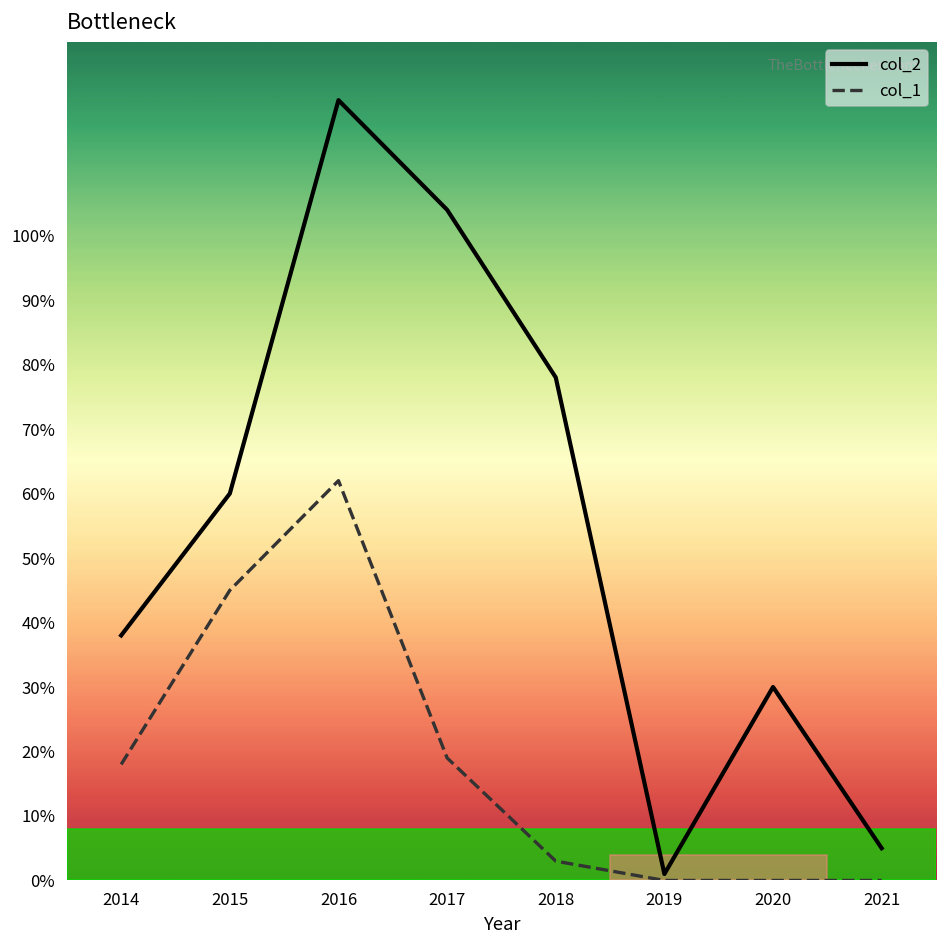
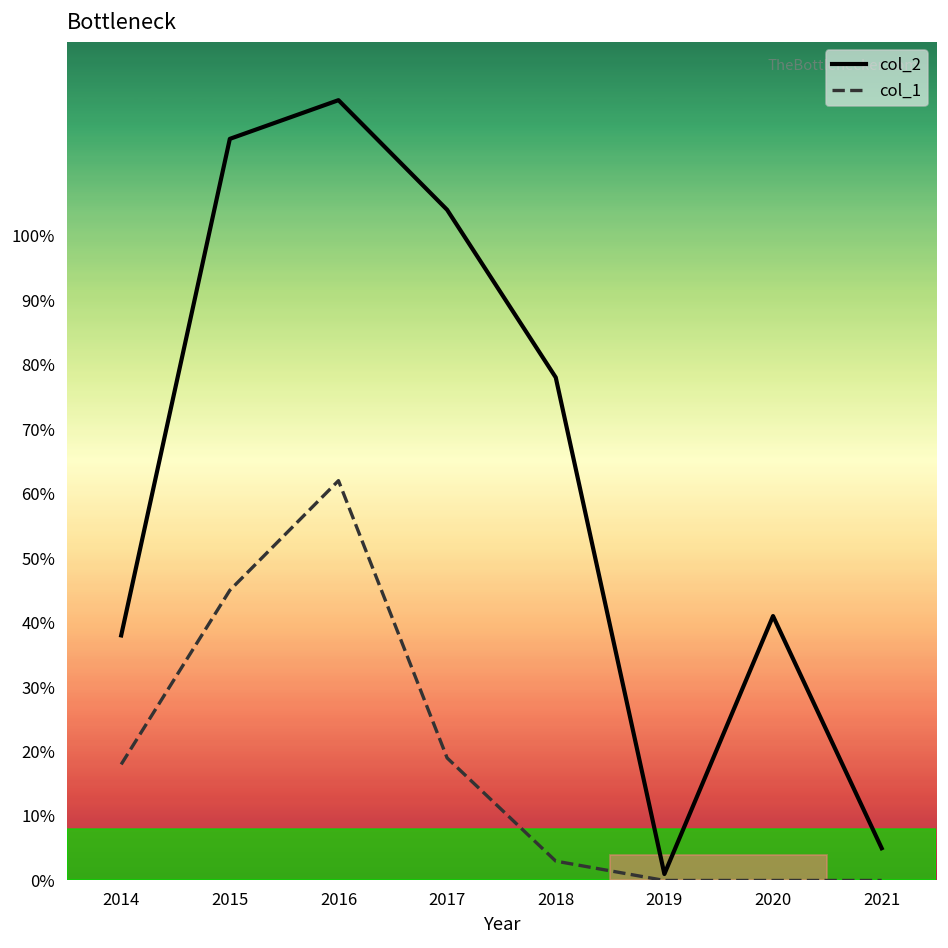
  {
    "col_2": {
      "2014": "38%",
-     "2015": "60%",
+     "2015": "115%",
      "2016": "121%",
      "2017": "104%",
      "2018": "78%",
-     "2020": "30%"
+     "2020": "41%"
    },
    "col_1": {
      "2014": "18%",
      "2015": "45%",
      "2016": "62%",
      "2017": "19%"
    }
  }
